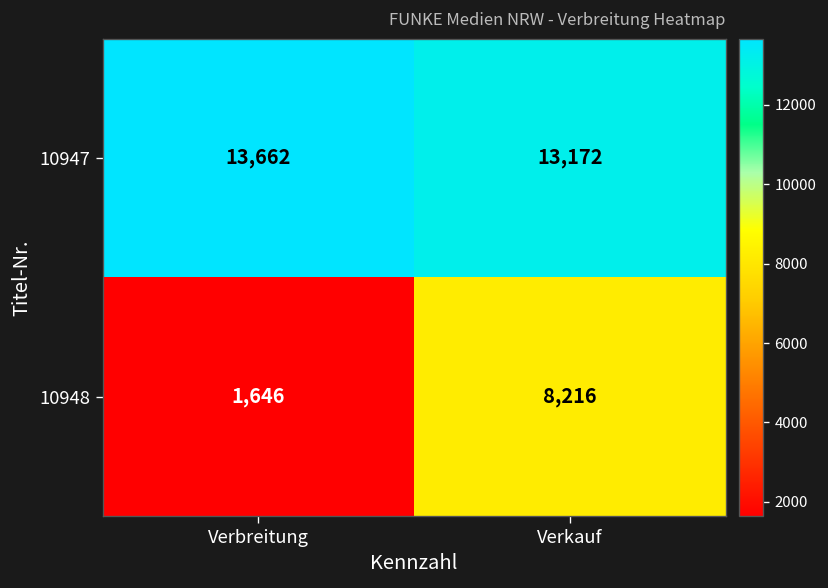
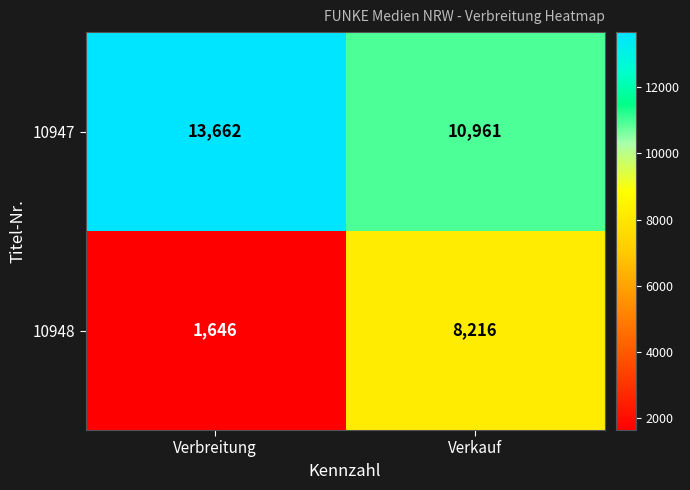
  {
    "10947": {
      "Verbreitung": "13,662",
-     "Verkauf": "13,172"
+     "Verkauf": "10,961"
    },
    "10948": {
      "Verbreitung": "1,646",
      "Verkauf": "8,216"
    }
  }
